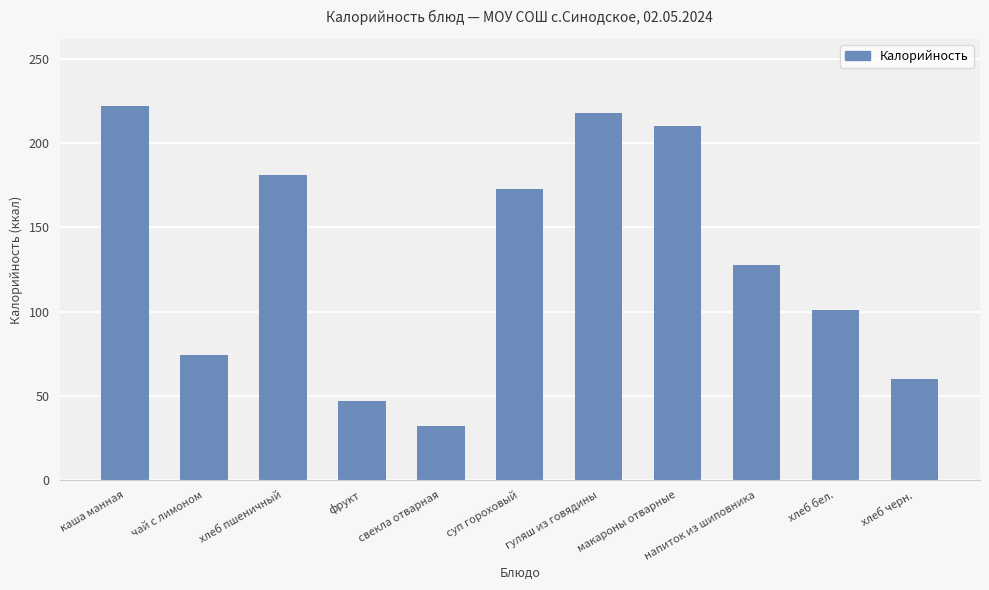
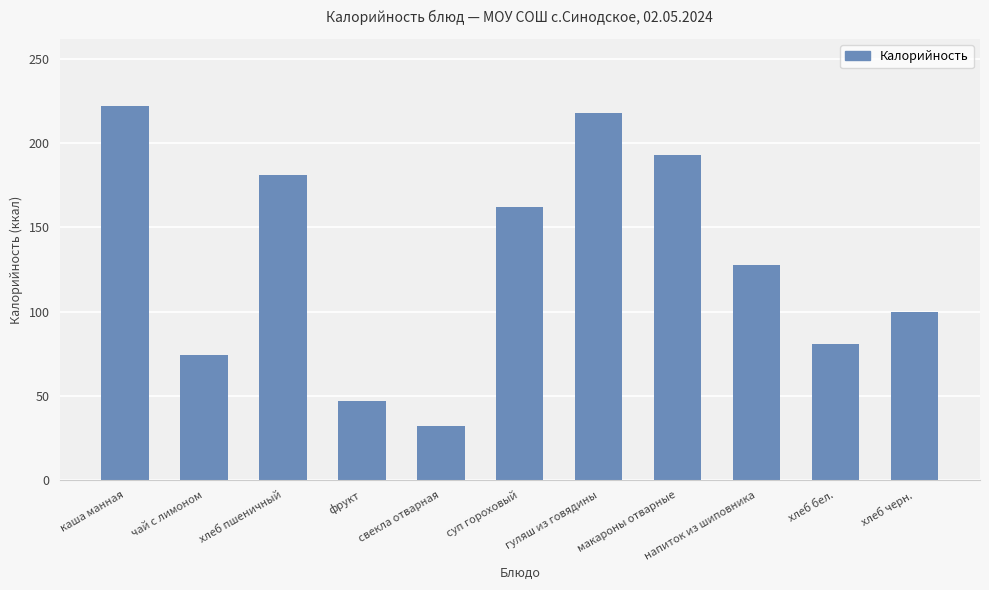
  {
    "каша манная": 222,
    "чай с лимоном": 74,
    "хлеб пшеничный": 181,
    "фрукт": 47,
    "свекла отварная": 32,
-   "суп гороховый": 173,
+   "суп гороховый": 162,
    "гуляш из говядины": 218,
-   "макароны отварные": 210,
+   "макароны отварные": 193,
    "напиток из шиповника": 128,
-   "хлеб бел.": 101,
-   "хлеб черн.": 60
+   "хлеб бел.": 81,
+   "хлеб черн.": 100
  }
